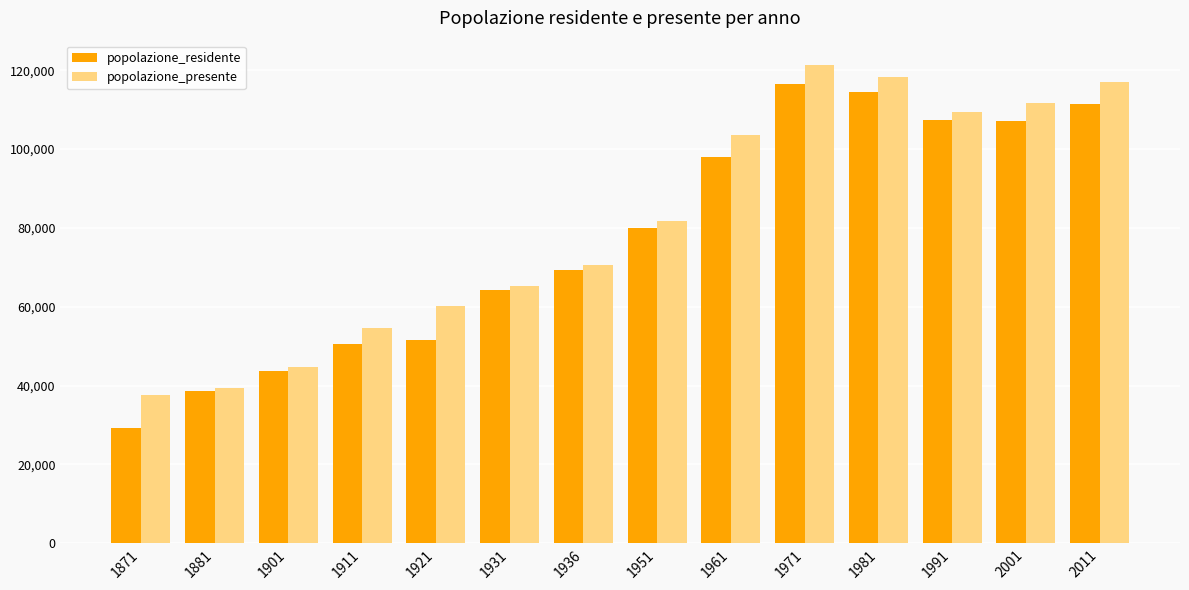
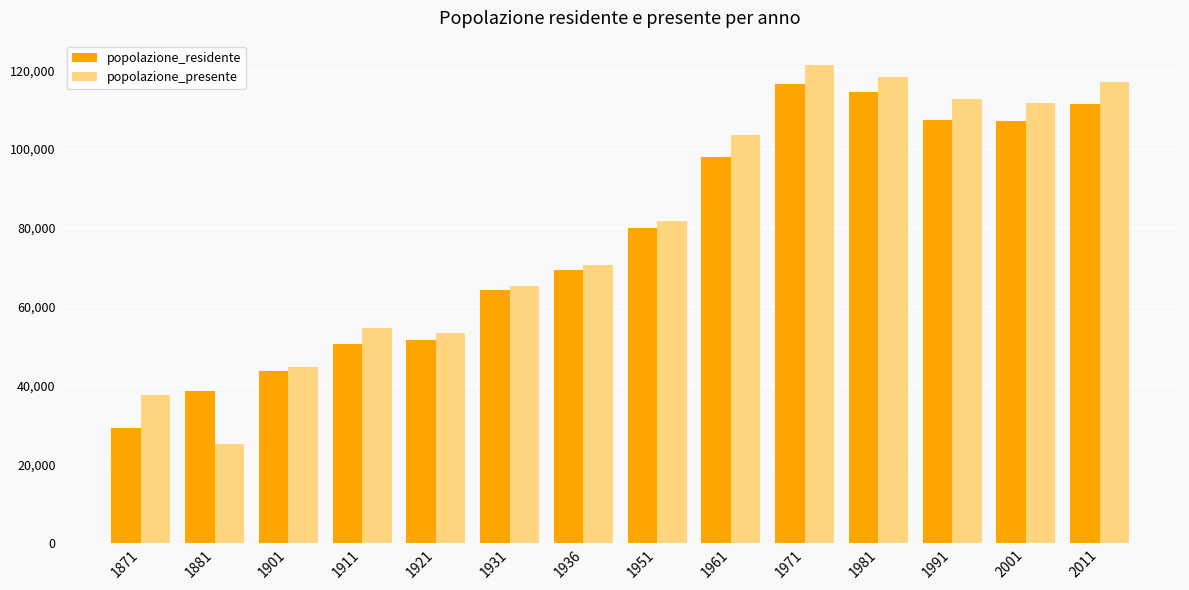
  {
    "popolazione_residente": {
      "1871": "29,000",
      "1881": "39,000",
      "1901": "44,000",
      "1911": "50,000",
      "1921": "52,000",
      "1931": "64,000",
      "1936": "69,000",
      "1951": "80,000",
      "1961": "98,000",
      "1971": "117,000",
      "1981": "115,000",
      "1991": "107,000",
      "2001": "107,000",
      "2011": "112,000"
    },
    "popolazione_presente": {
      "1871": "38,000",
-     "1881": "39,000",
+     "1881": "25,000",
      "1901": "45,000",
      "1911": "55,000",
-     "1921": "60,000",
+     "1921": "53,000",
      "1931": "65,000",
      "1936": "71,000",
      "1951": "82,000",
      "1961": "103,000",
      "1971": "121,000",
      "1981": "118,000",
-     "1991": "110,000",
+     "1991": "113,000",
      "2001": "112,000",
      "2011": "117,000"
    }
  }
